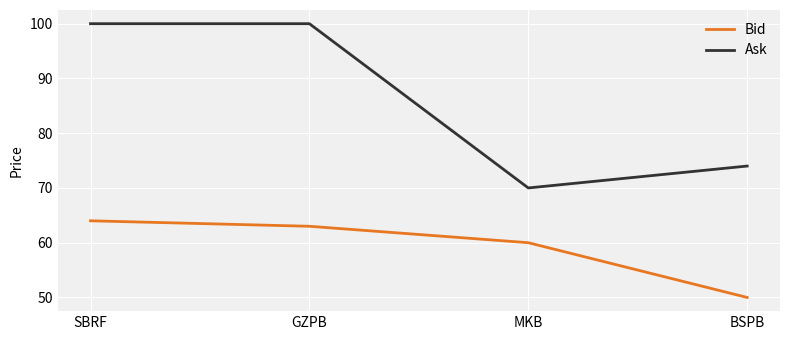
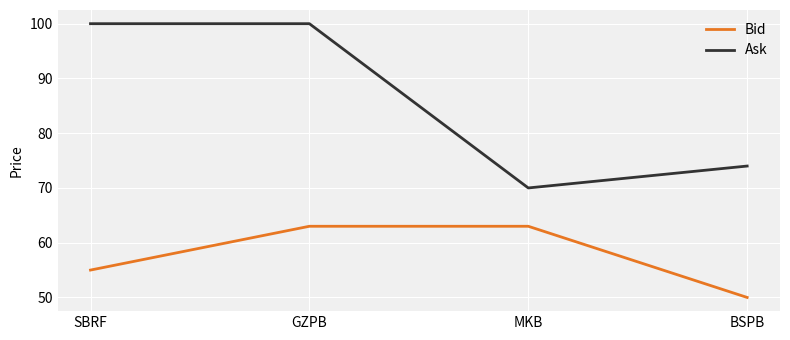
  {
    "Bid": {
-     "SBRF": 64,
+     "SBRF": 55,
      "GZPB": 63,
-     "MKB": 60,
+     "MKB": 63,
      "BSPB": 50
    },
    "Ask": {
      "SBRF": 100,
      "GZPB": 100,
      "MKB": 70,
      "BSPB": 74
    }
  }
